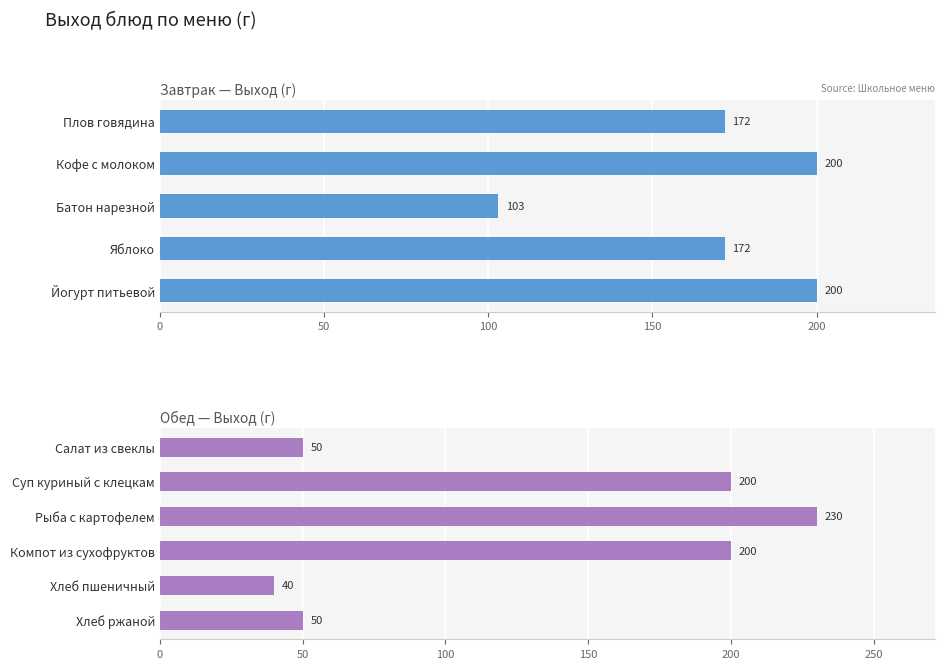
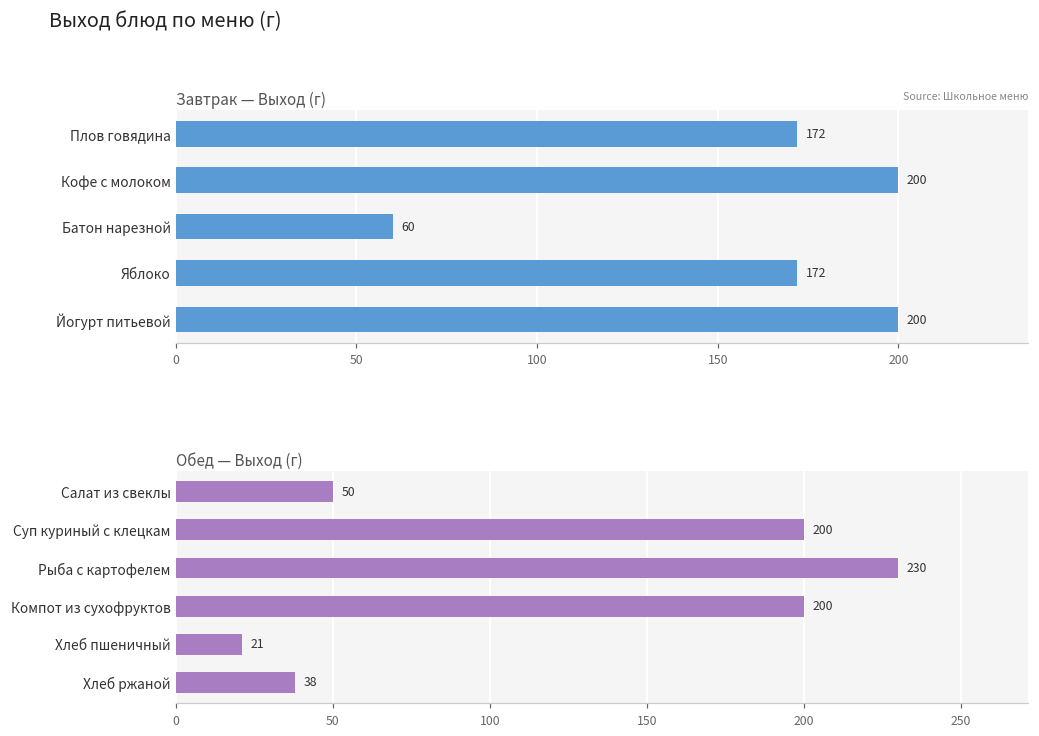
  {
    "Завтрак — Выход (г)": {
      "Плов говядина": 172,
      "Кофе с молоком": 200,
-     "Батон нарезной": 103,
+     "Батон нарезной": 60,
      "Яблоко": 172,
      "Йогурт питьевой": 200
    },
    "Обед — Выход (г)": {
      "Салат из свеклы": 50,
      "Суп куриный с клецкам": 200,
      "Рыба с картофелем": 230,
      "Компот из сухофруктов": 200,
-     "Хлеб пшеничный": 40,
-     "Хлеб ржаной": 50
+     "Хлеб пшеничный": 21,
+     "Хлеб ржаной": 38
    }
  }
